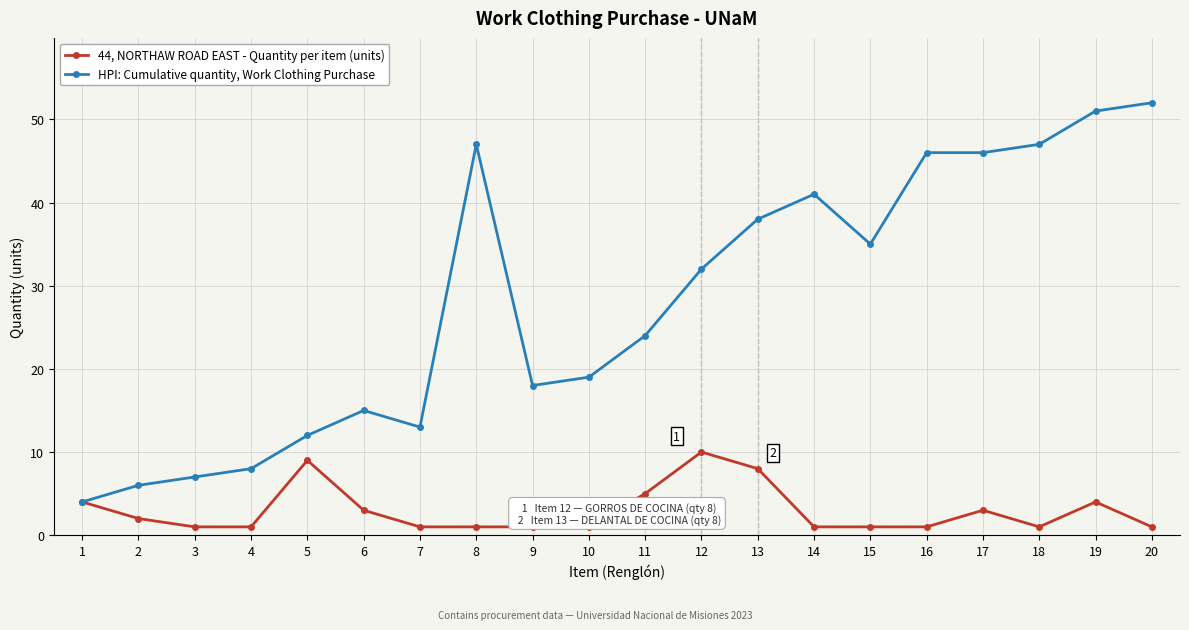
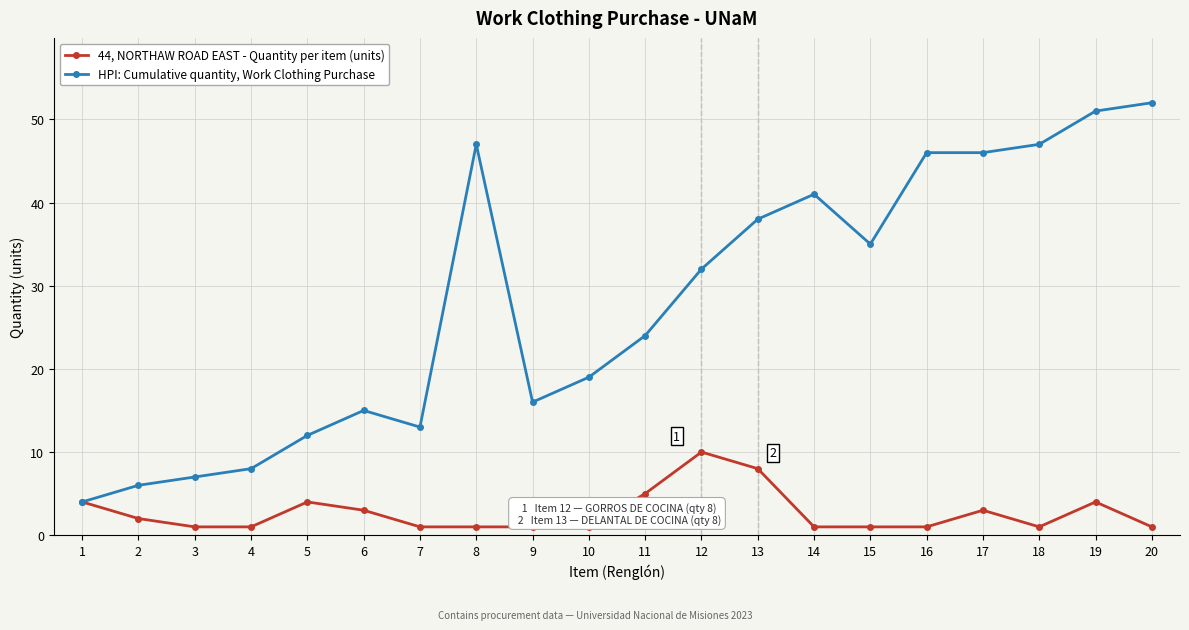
  {
    "44, NORTHAW ROAD EAST - Quantity per item (units)": {
      "2": 2,
      "3": 1,
      "4": 1,
-     "5": 9,
+     "5": 4,
      "6": 3,
      "7": 1,
      "8": 1,
      "11": 5,
      "14": 1,
      "15": 1,
      "16": 1,
      "17": 3,
      "18": 1,
      "19": 4,
      "20": 1
    },
    "HPI: Cumulative quantity, Work Clothing Purchase": {
      "2": 6,
      "3": 7,
      "4": 8,
      "5": 12,
      "6": 15,
      "7": 13,
      "8": 47,
-     "9": 18,
+     "9": 16,
      "10": 19,
      "11": 24,
      "12": 32,
      "13": 38,
      "14": 41,
      "15": 35,
      "16": 46,
      "17": 46,
      "18": 47,
      "19": 51,
      "20": 52
    }
  }
